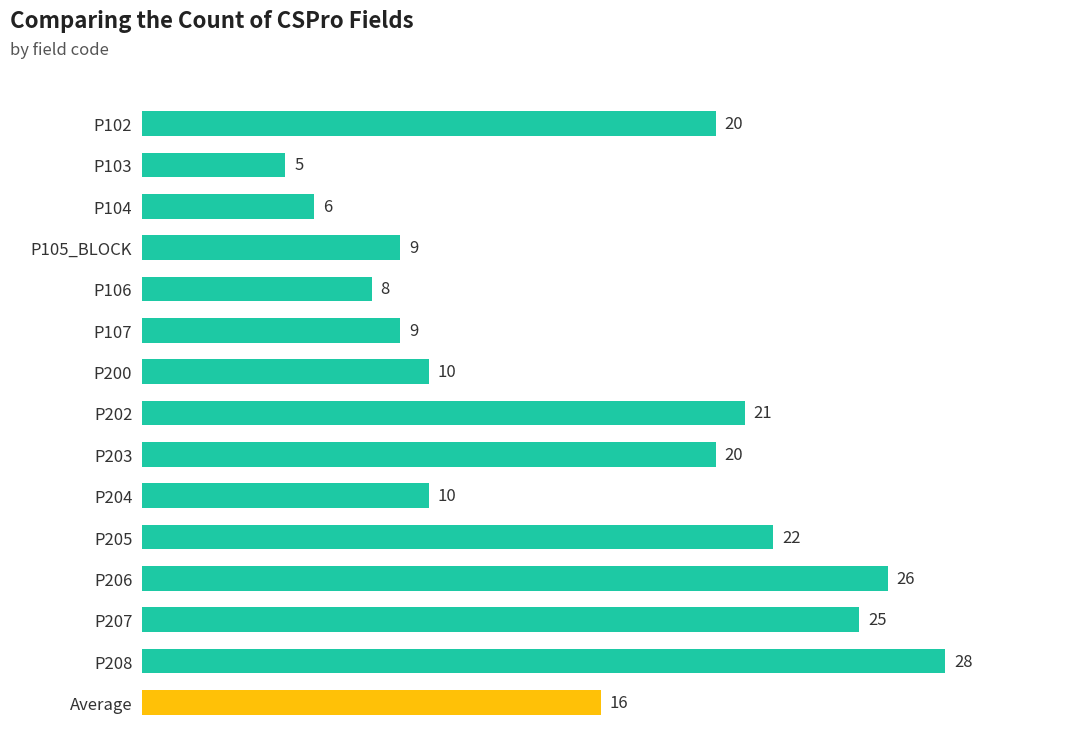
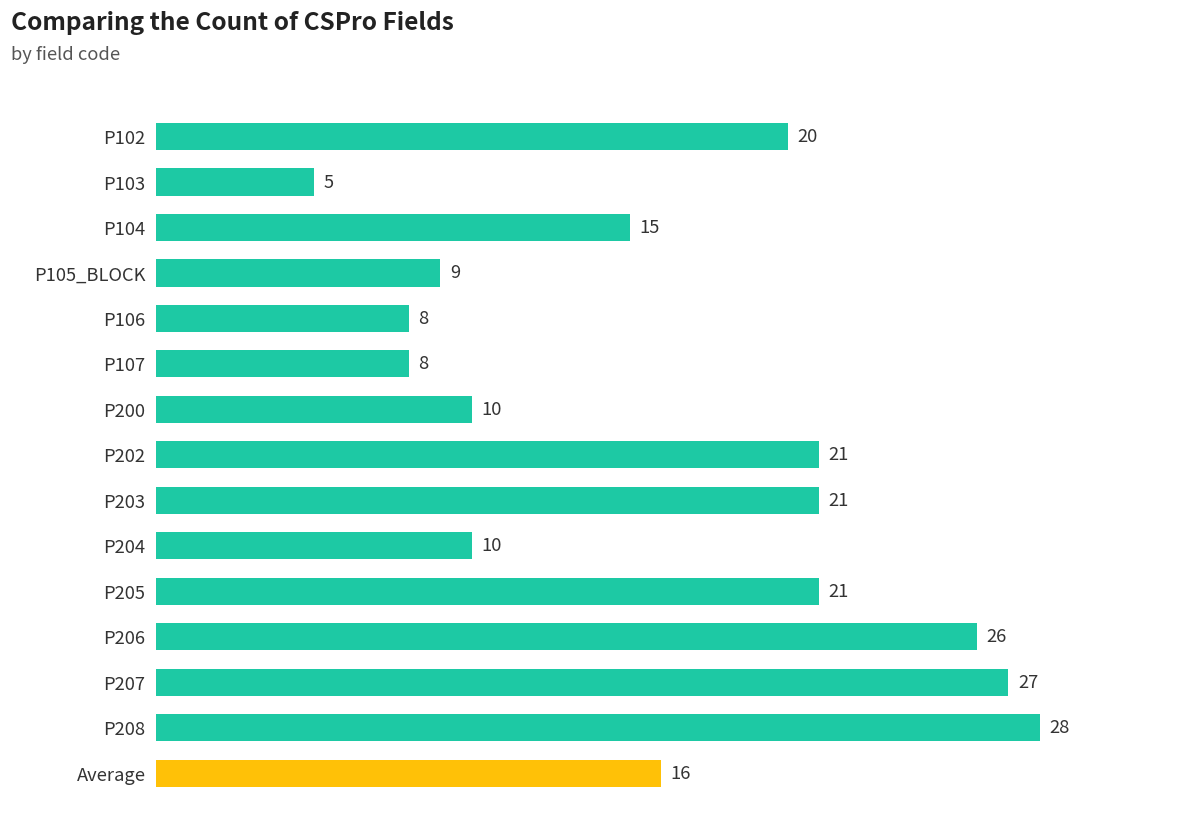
  {
    "P102": 20,
    "P103": 5,
-   "P104": 6,
+   "P104": 15,
    "P105_BLOCK": 9,
    "P106": 8,
-   "P107": 9,
+   "P107": 8,
    "P200": 10,
    "P202": 21,
-   "P203": 20,
+   "P203": 21,
    "P204": 10,
-   "P205": 22,
+   "P205": 21,
    "P206": 26,
-   "P207": 25,
+   "P207": 27,
    "P208": 28,
    "Average": 16
  }
